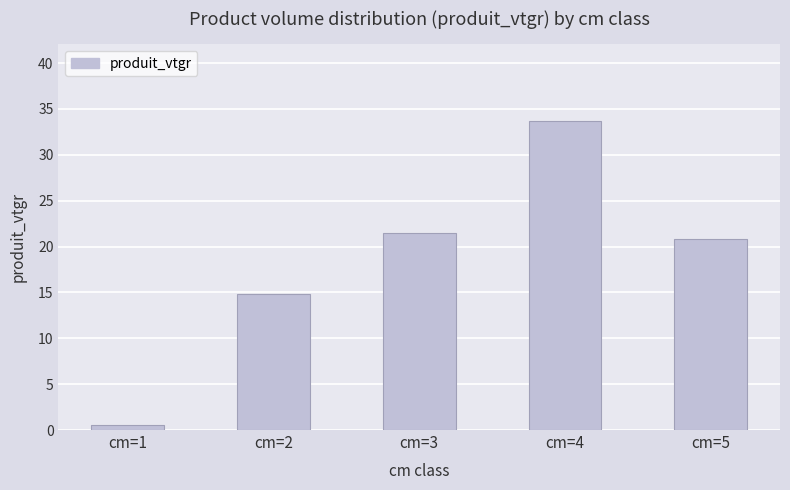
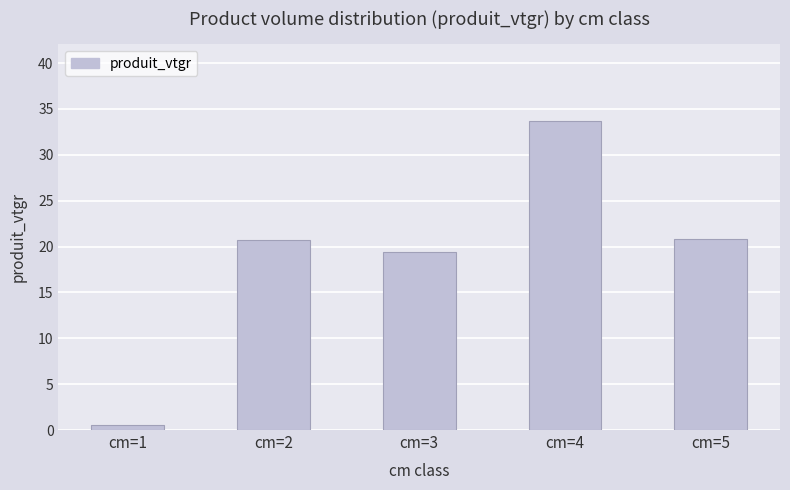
  {
    "cm=1": 1,
-   "cm=2": 15,
-   "cm=3": 22,
+   "cm=2": 21,
+   "cm=3": 19,
    "cm=4": 34,
    "cm=5": 21
  }
